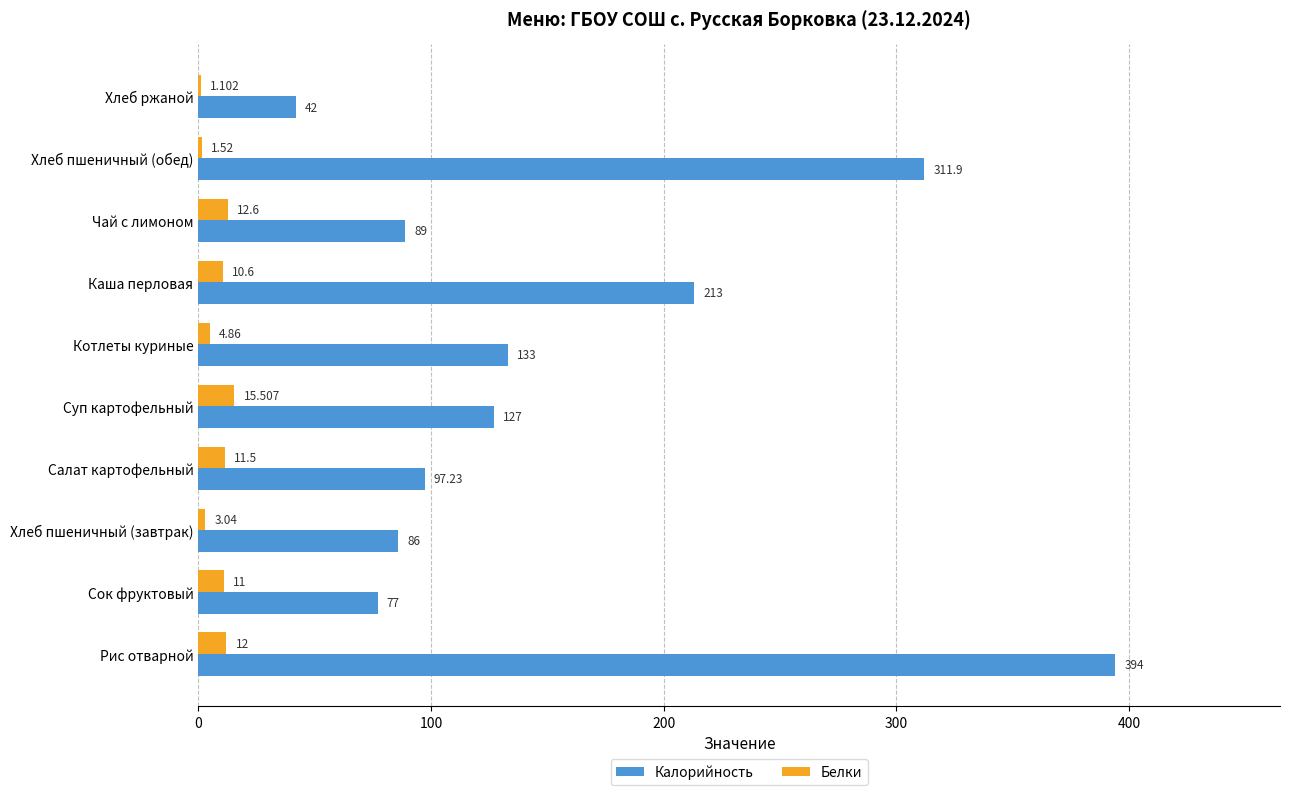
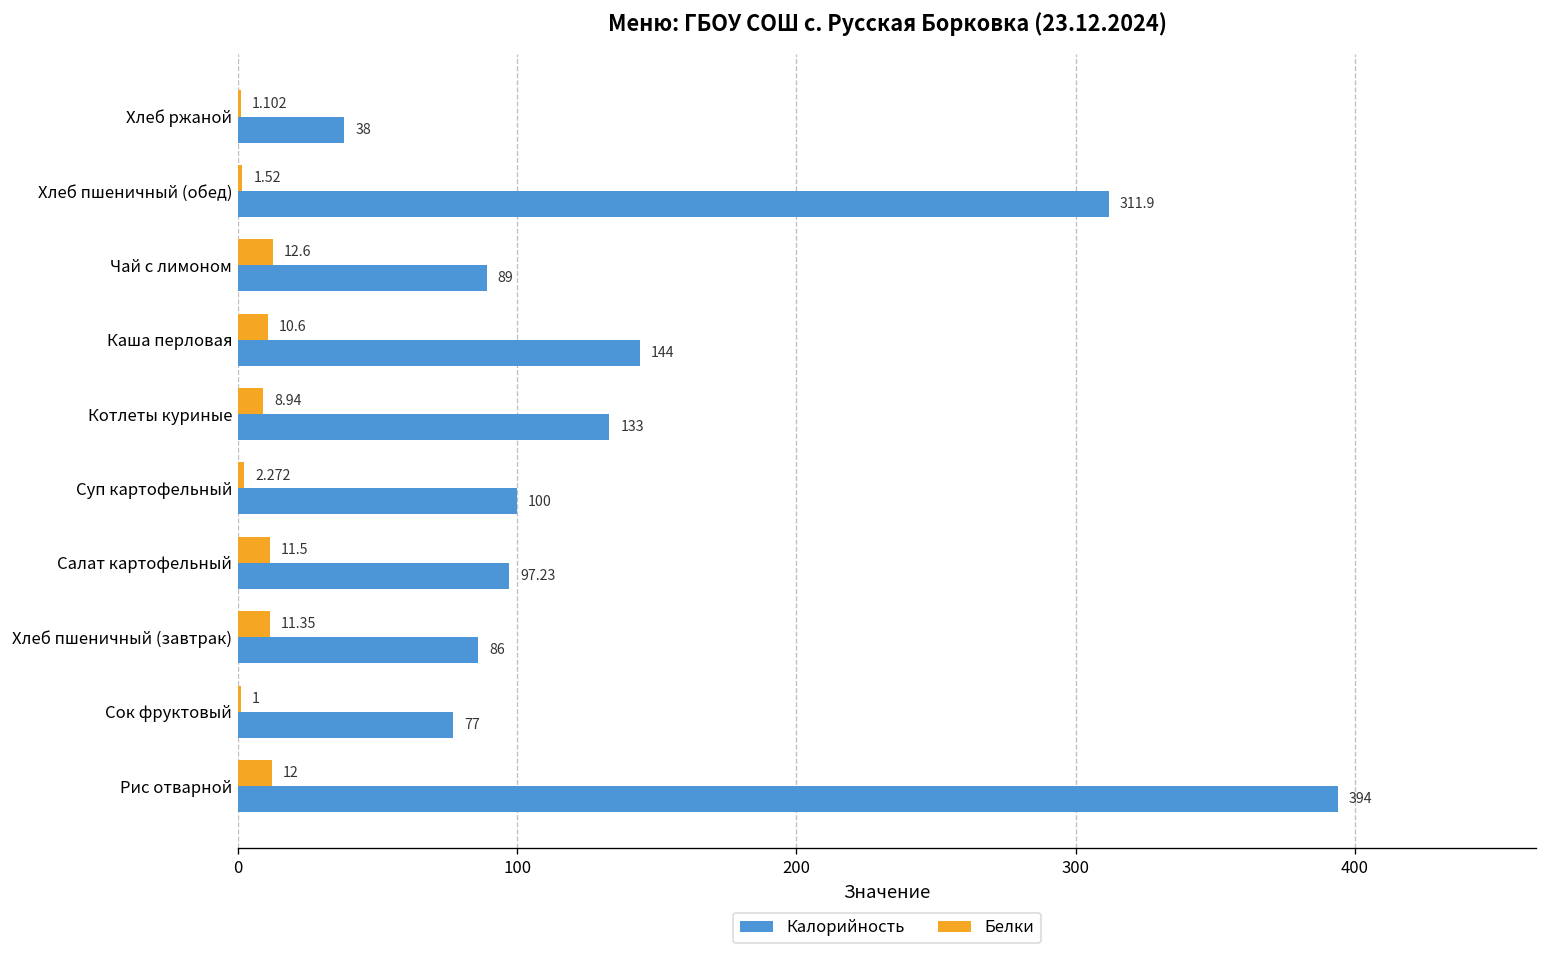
  {
    "Калорийность": {
-     "Хлеб ржаной": 42,
+     "Хлеб ржаной": 38,
      "Хлеб пшеничный (обед)": 311.9,
      "Чай с лимоном": 89,
-     "Каша перловая": 213,
+     "Каша перловая": 144,
      "Котлеты куриные": 133,
-     "Суп картофельный": 127,
+     "Суп картофельный": 100,
      "Салат картофельный": 97.23,
      "Хлеб пшеничный (завтрак)": 86,
      "Сок фруктовый": 77,
      "Рис отварной": 394
    },
    "Белки": {
      "Хлеб ржаной": 1.102,
      "Хлеб пшеничный (обед)": 1.52,
      "Чай с лимоном": 12.6,
      "Каша перловая": 10.6,
-     "Котлеты куриные": 4.86,
-     "Суп картофельный": 15.507,
+     "Котлеты куриные": 8.94,
+     "Суп картофельный": 2.272,
      "Салат картофельный": 11.5,
-     "Хлеб пшеничный (завтрак)": 3.04,
-     "Сок фруктовый": 11,
+     "Хлеб пшеничный (завтрак)": 11.35,
+     "Сок фруктовый": 1,
      "Рис отварной": 12
    }
  }
